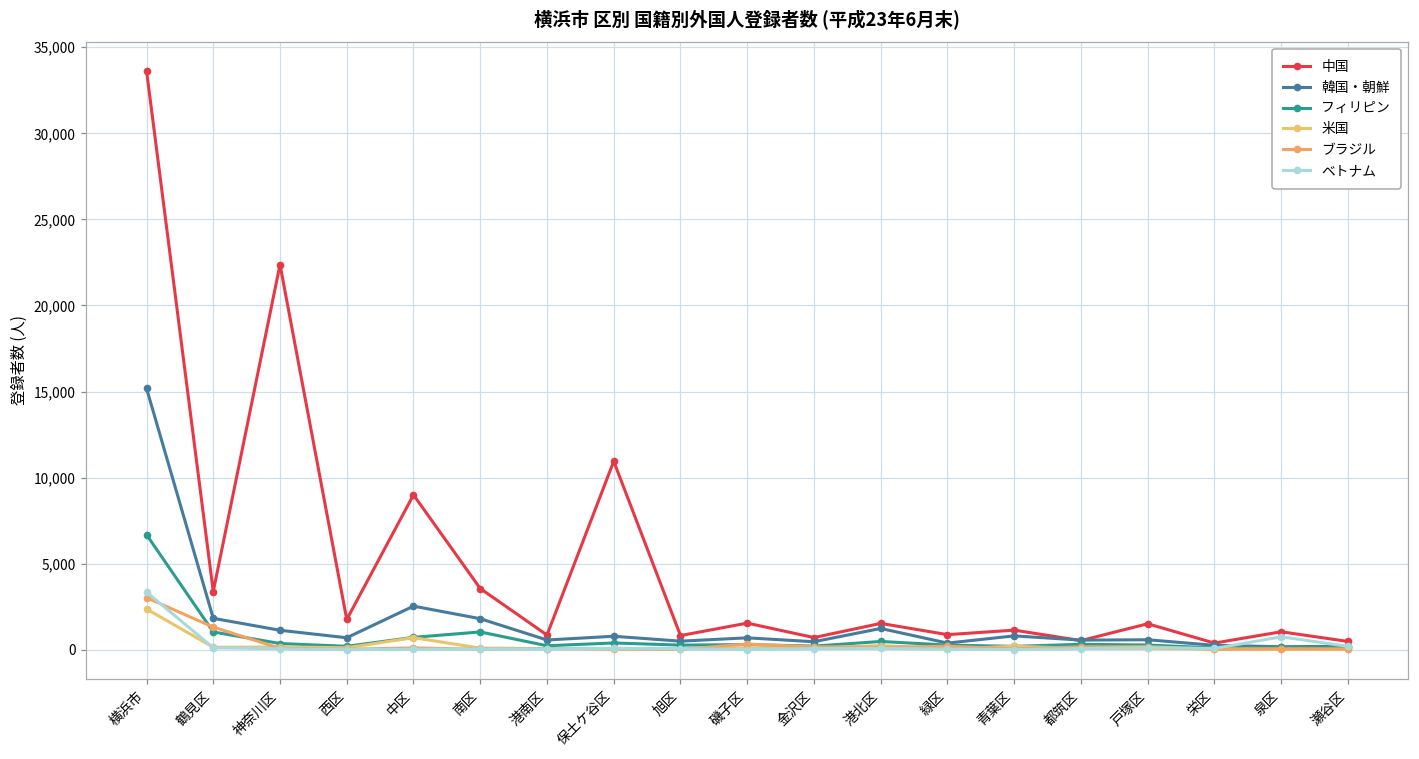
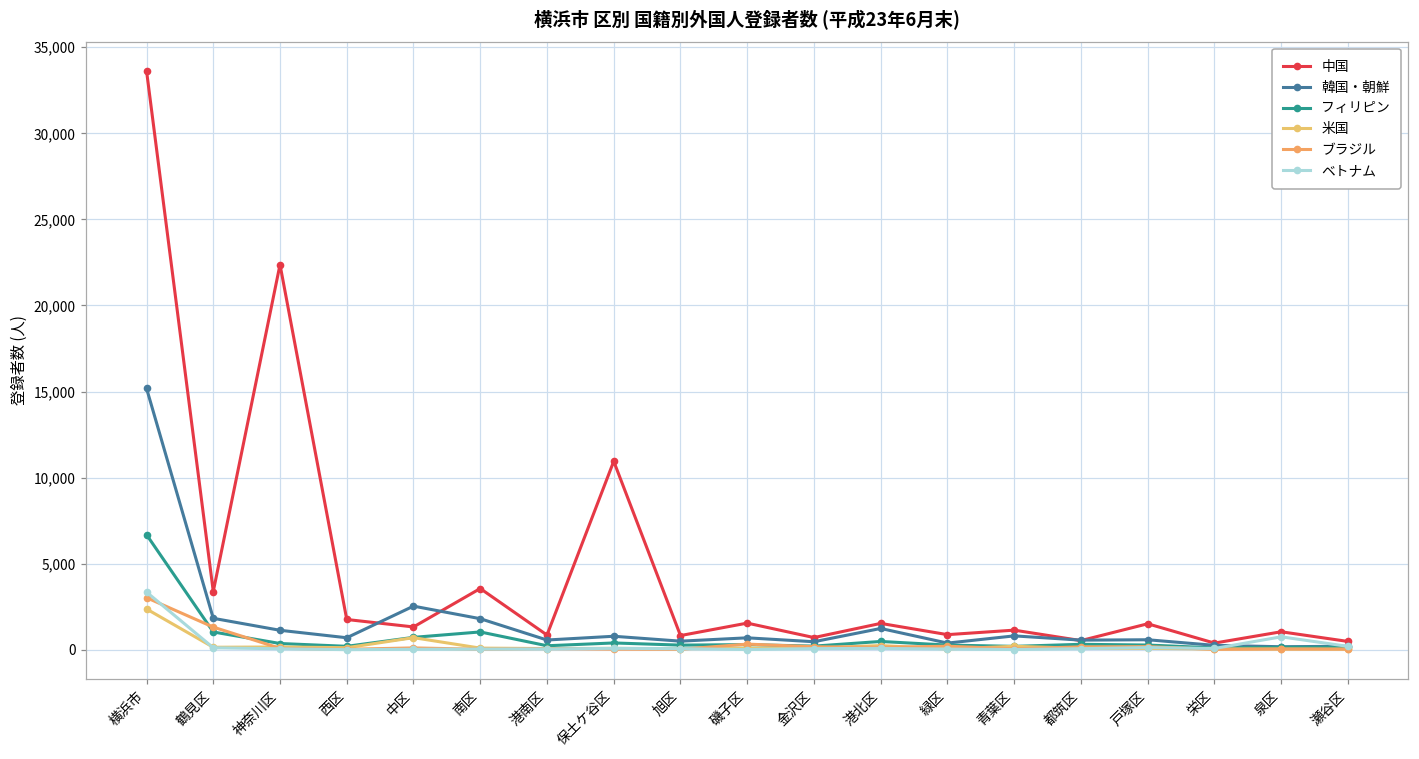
  {
    "中国": {
      "横浜市": "33,600",
      "鶴見区": "3,400",
      "神奈川区": "22,400",
      "西区": "1,800",
-     "中区": "9,000",
+     "中区": "1,300",
      "南区": "3,600",
      "港南区": "900",
      "保土ケ谷区": "10,900",
      "旭区": "800",
      "磯子区": "1,500",
      "金沢区": "700",
      "港北区": "1,500",
      "緑区": "900",
      "青葉区": "1,100",
      "戸塚区": "1,500",
      "泉区": "1,000",
      "瀬谷区": "500"
    },
    "ベトナム": {
      "横浜市": "3,400",
      "泉区": "800"
    }
  }
